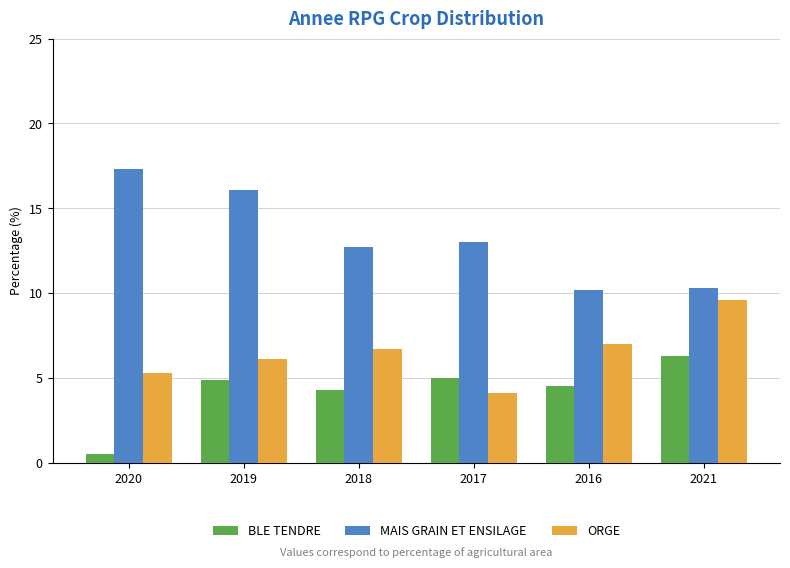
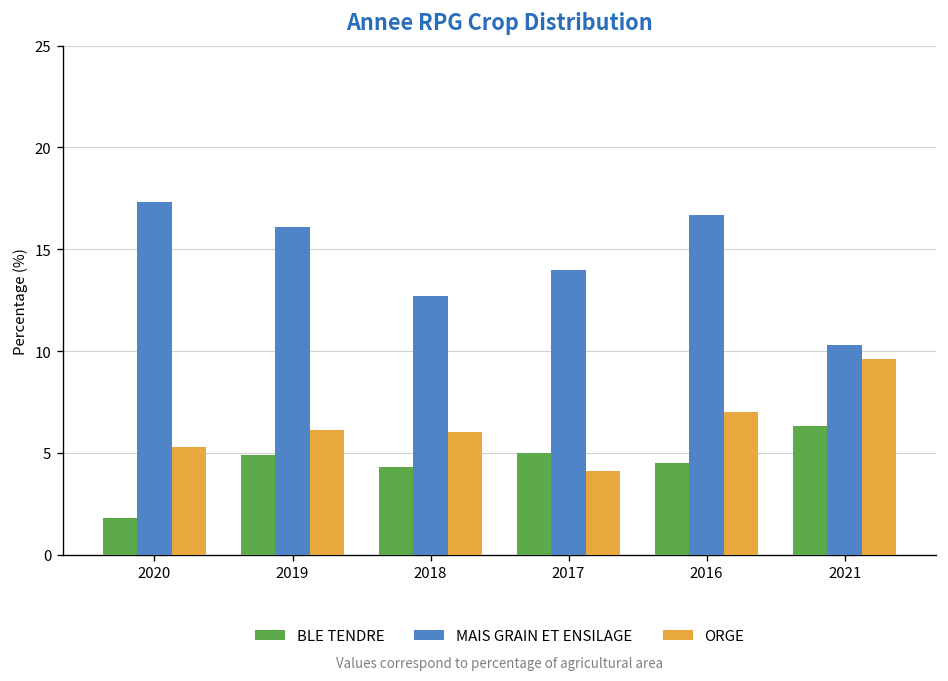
  {
    "BLE TENDRE": {
-     "2020": 0.5,
+     "2020": 1.8,
      "2019": 4.9,
      "2018": 4.3,
      "2017": 5.0,
      "2016": 4.5,
      "2021": 6.3
    },
    "MAIS GRAIN ET ENSILAGE": {
      "2020": 17.3,
      "2019": 16.1,
      "2018": 12.7,
-     "2017": 13,
-     "2016": 10.2,
+     "2017": 14,
+     "2016": 16.7,
      "2021": 10.3
    },
    "ORGE": {
      "2020": 5.3,
      "2019": 6.1,
-     "2018": 6.7,
+     "2018": 6.0,
      "2017": 4.1,
      "2016": 7.0,
      "2021": 9.6
    }
  }
